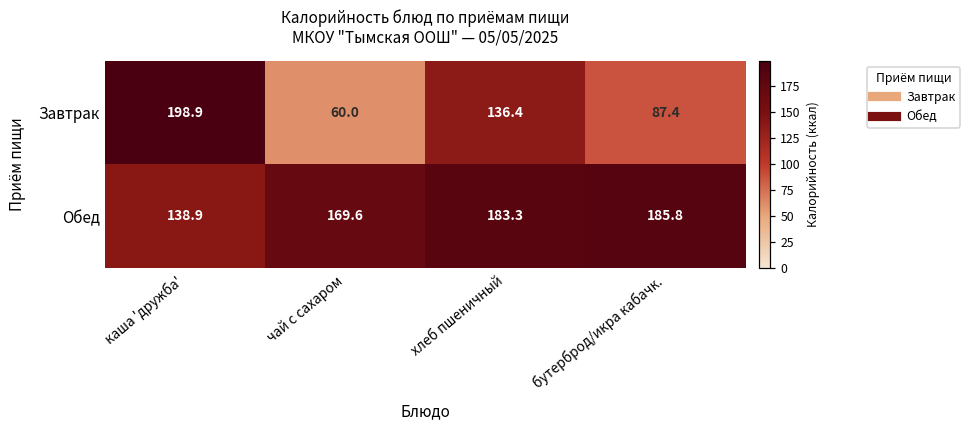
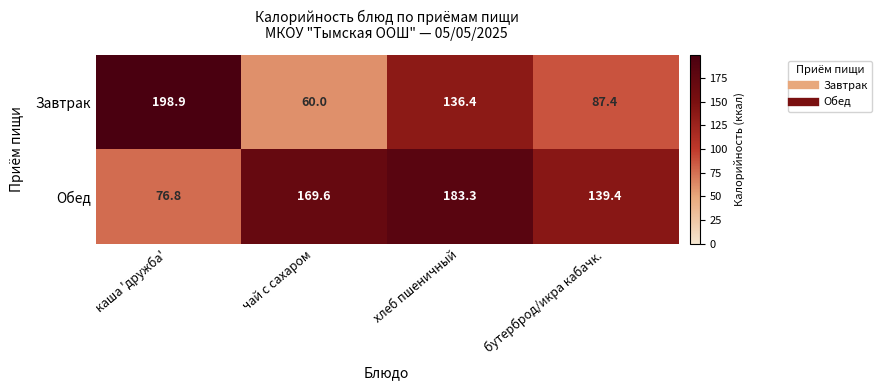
  {
    "Завтрак": {
      "каша 'дружба'": 198.9,
      "чай с сахаром": 60.0,
      "хлеб пшеничный": 136.4,
      "бутерброд/икра кабачк.": 87.4
    },
    "Обед": {
-     "каша 'дружба'": 138.9,
+     "каша 'дружба'": 76.8,
      "чай с сахаром": 169.6,
      "хлеб пшеничный": 183.3,
-     "бутерброд/икра кабачк.": 185.8
+     "бутерброд/икра кабачк.": 139.4
    }
  }
